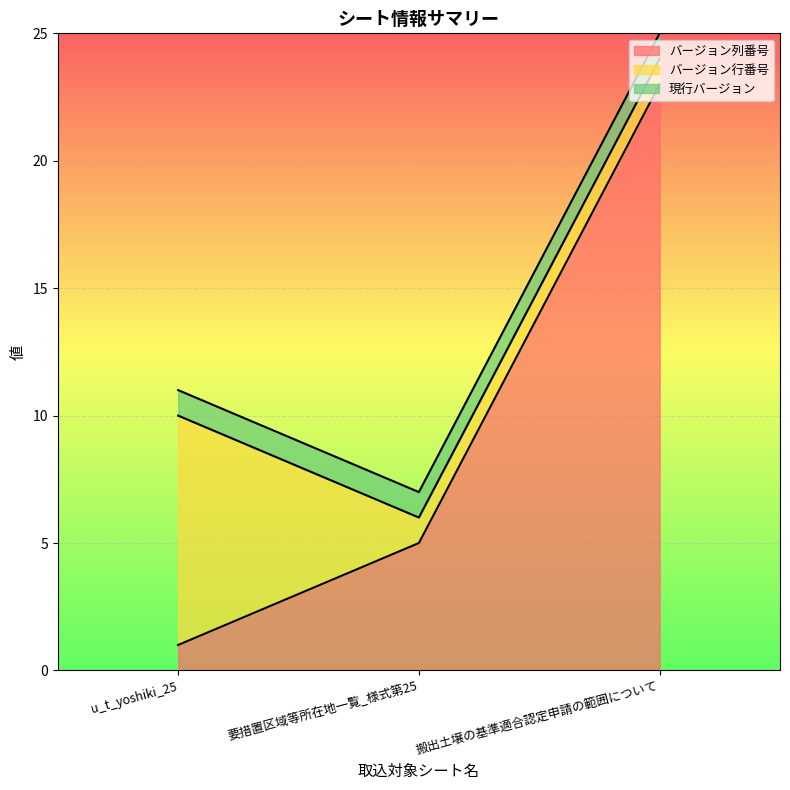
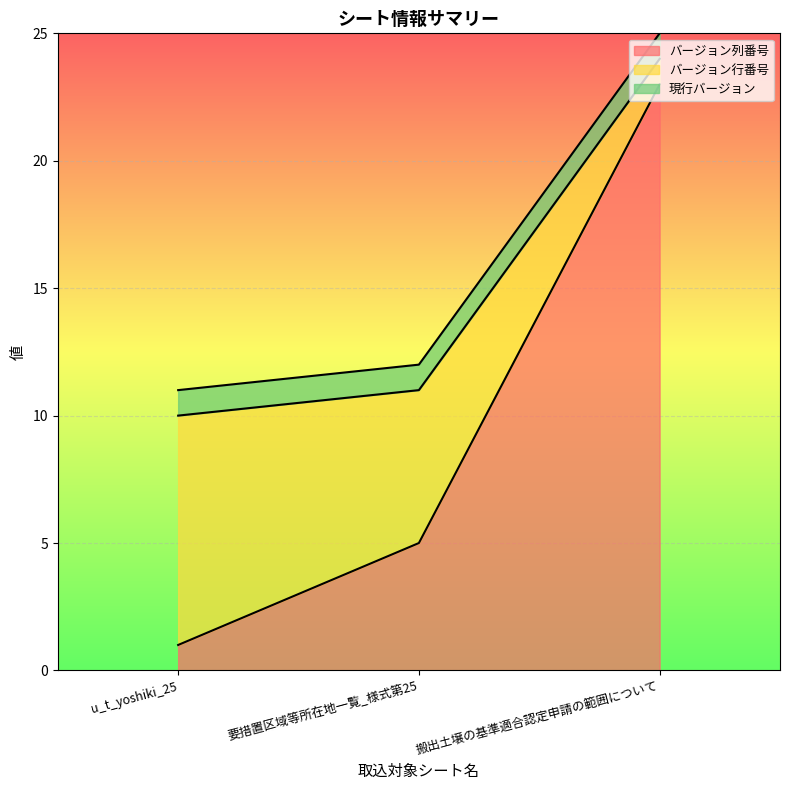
  {
    "バージョン列番号": {
      "u_t_yoshiki_25": 1,
      "要措置区域等所在地一覧_様式第25": 5
    },
    "バージョン行番号": {
      "u_t_yoshiki_25": 9,
-     "要措置区域等所在地一覧_様式第25": 1
+     "要措置区域等所在地一覧_様式第25": 6
    },
    "現行バージョン": {
      "u_t_yoshiki_25": 1,
      "要措置区域等所在地一覧_様式第25": 1,
      "搬出土壌の基準適合認定申請の範囲について": 1
    }
  }
